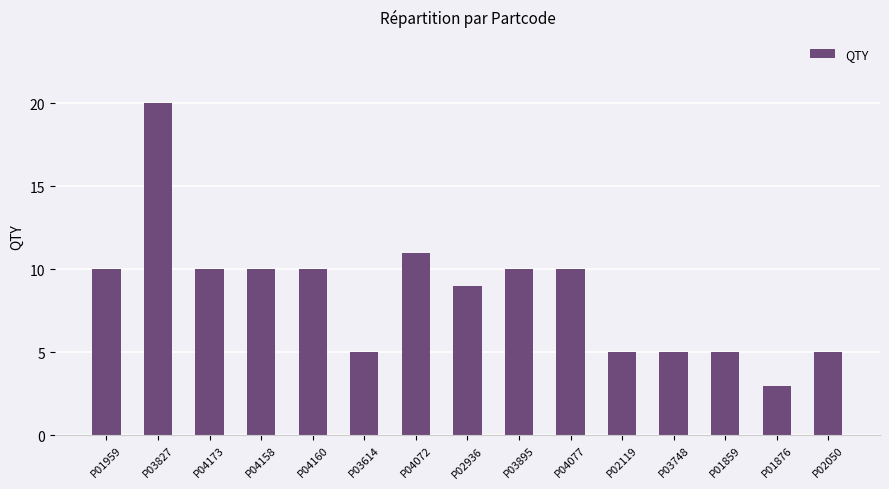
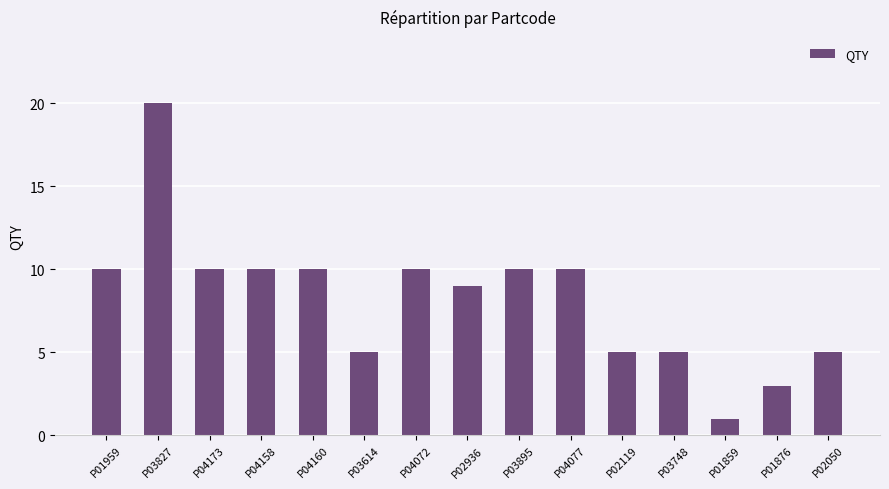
  {
    "P01959": 10,
    "P03827": 20,
    "P04173": 10,
    "P04158": 10,
    "P04160": 10,
    "P03614": 5,
-   "P04072": 11,
+   "P04072": 10,
    "P02936": 9,
    "P03895": 10,
    "P04077": 10,
    "P02119": 5,
    "P03748": 5,
-   "P01859": 5,
+   "P01859": 1,
    "P01876": 3,
    "P02050": 5
  }
